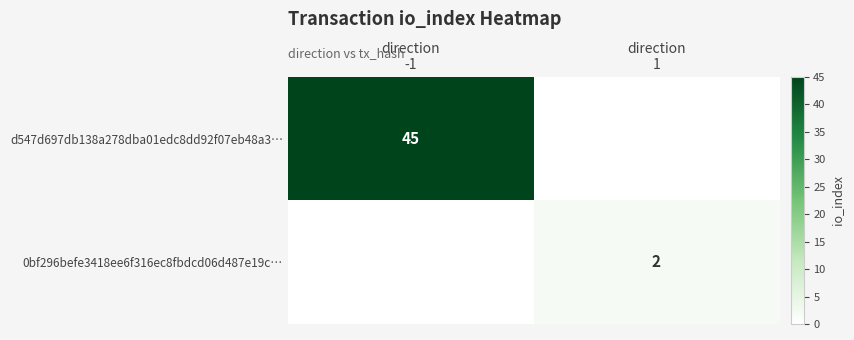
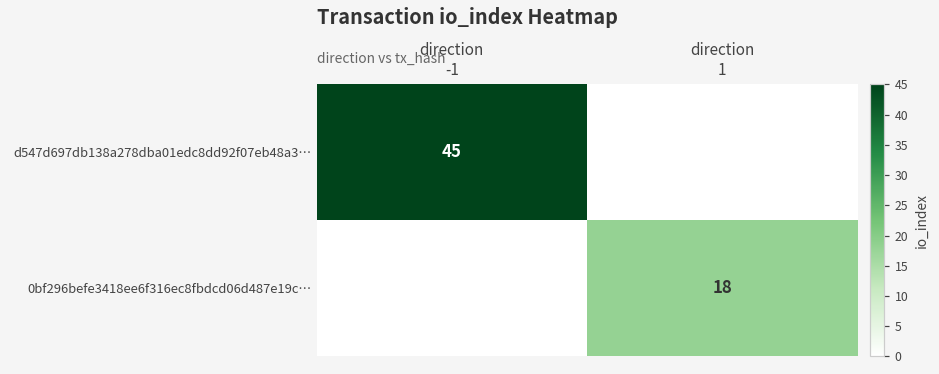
  {
    "d547d697db138a278dba01edc8dd92f07eb48a3…": {
      "direction -1": 45
    },
    "0bf296befe3418ee6f316ec8fbdcd06d487e19c…": {
-     "direction 1": 2
+     "direction 1": 18
    }
  }
